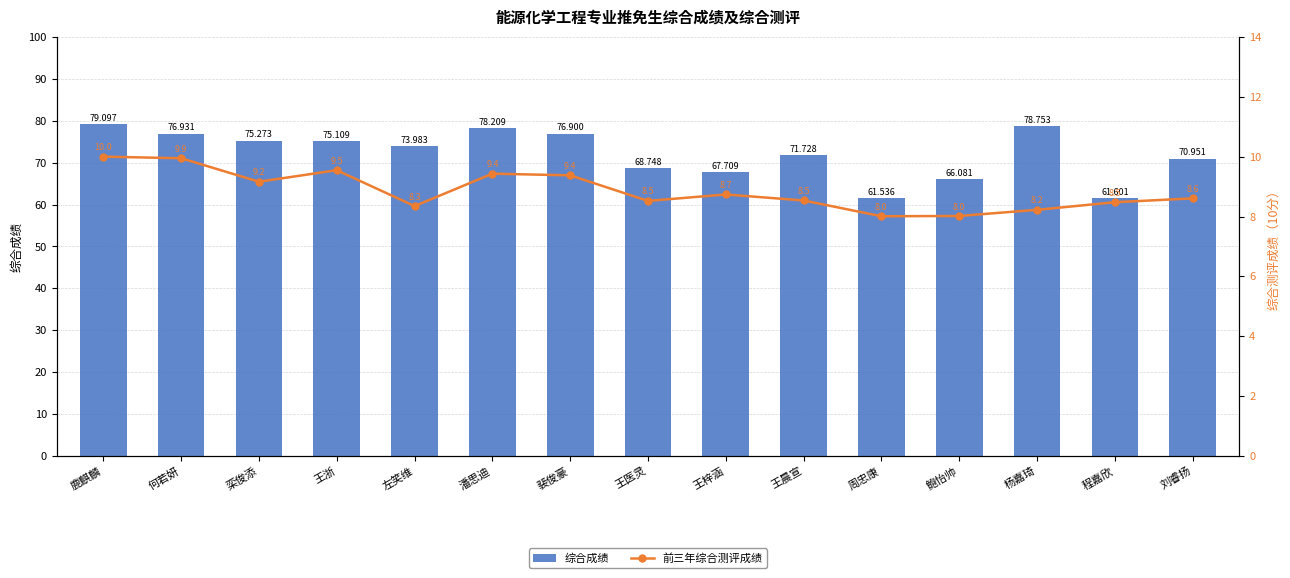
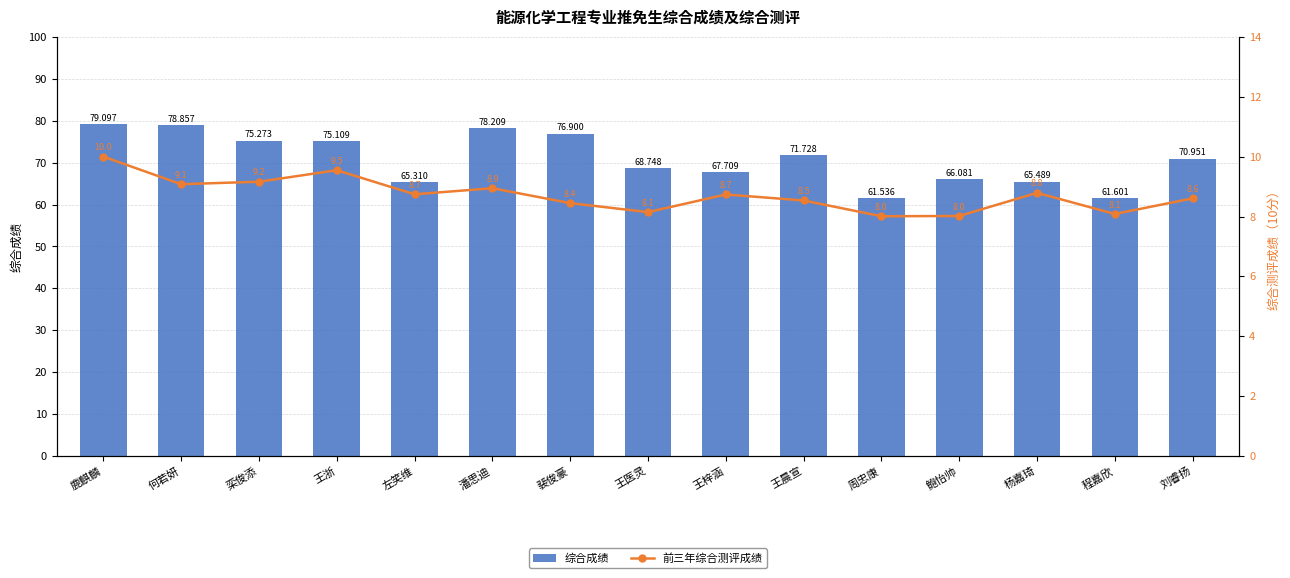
  {
    "综合成绩": {
      "鹿麒麟": 79.097,
-     "何若妍": 76.931,
+     "何若妍": 78.857,
      "栾俊添": 75.273,
      "王浙": 75.109,
-     "左笑维": 73.983,
+     "左笑维": 65.310,
      "潘思迪": 78.209,
      "裴俊豪": 76.900,
      "王医灵": 68.748,
      "王梓涵": 67.709,
      "王晨宣": 71.728,
      "周忠康": 61.536,
      "鲍怡帅": 66.081,
-     "杨嘉琦": 78.753,
+     "杨嘉琦": 65.489,
      "刘睿扬": 70.951
    },
    "前三年综合测评成绩": {
      "鹿麒麟": 10.0,
-     "何若妍": 9.9,
+     "何若妍": 9.1,
      "栾俊添": 9.2,
      "王浙": 9.5,
-     "左笑维": 8.3,
-     "潘思迪": 9.4,
-     "裴俊豪": 9.4,
-     "王医灵": 8.5,
+     "左笑维": 8.7,
+     "潘思迪": 8.9,
+     "裴俊豪": 8.4,
+     "王医灵": 8.1,
      "王梓涵": 8.7,
      "王晨宣": 8.5,
      "周忠康": 8.0,
      "鲍怡帅": 8.0,
-     "杨嘉琦": 8.2,
-     "程嘉欣": 8.5,
+     "杨嘉琦": 8.8,
+     "程嘉欣": 8.1,
      "刘睿扬": 8.6
    }
  }
